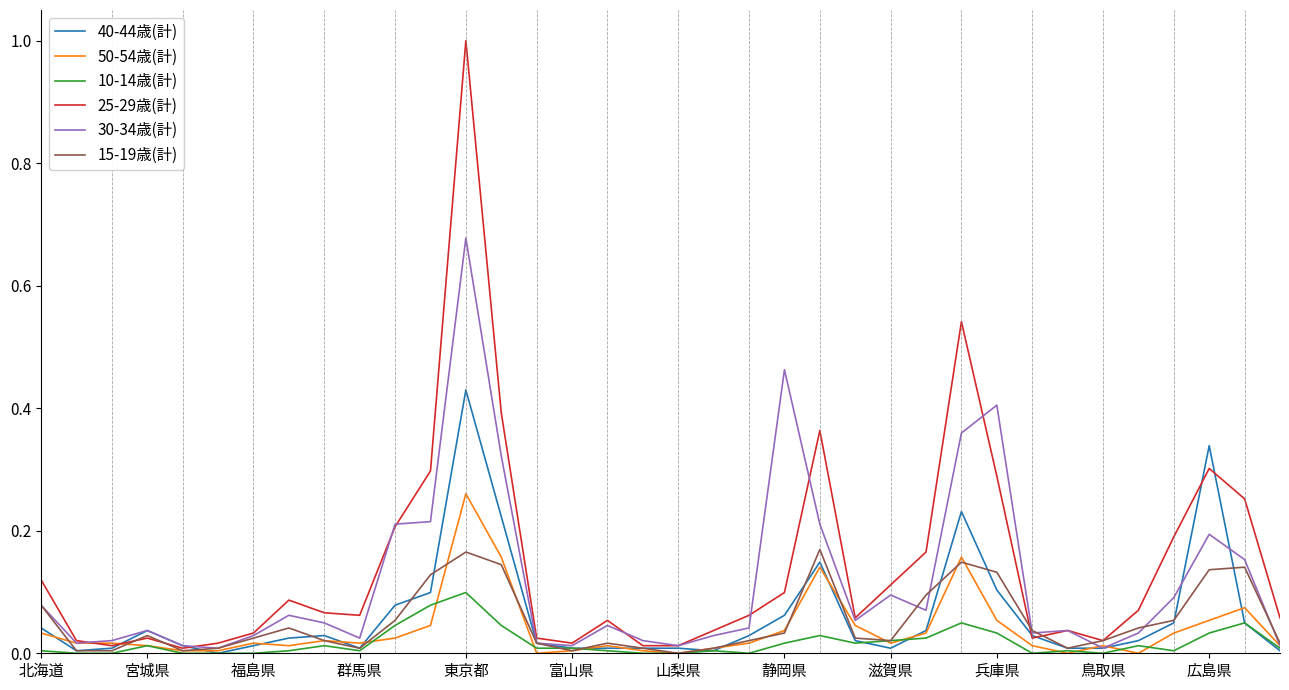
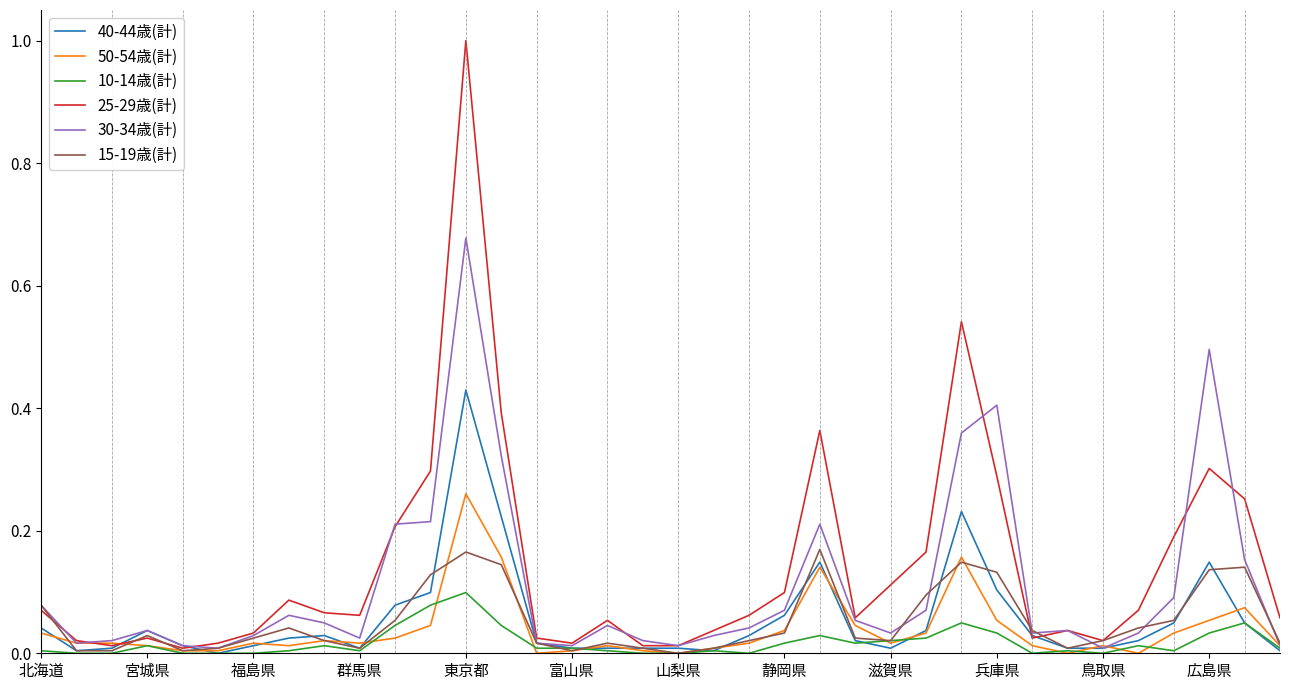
  {
    "40-44歳(計)": {
      "北海道": 0.04,
      "東京都": 0.43,
      "静岡県": 0.06,
      "滋賀県": 0.01,
      "兵庫県": 0.10,
-     "広島県": 0.34
+     "広島県": 0.15
    },
    "50-54歳(計)": {
      "北海道": 0.03,
      "群馬県": 0.02,
      "東京都": 0.26,
      "滋賀県": 0.02,
      "兵庫県": 0.05,
      "広島県": 0.05
    },
    "10-14歳(計)": {
      "北海道": 0.00,
      "福島県": 0.00,
      "東京都": 0.10,
      "静岡県": 0.02,
      "兵庫県": 0.03,
      "鳥取県": 0.00,
      "広島県": 0.03
    },
    "25-29歳(計)": {
-     "北海道": 0.12,
+     "北海道": 0.07,
      "福島県": 0.03,
      "群馬県": 0.06,
      "東京都": 1.00,
      "静岡県": 0.10,
      "滋賀県": 0.11,
      "兵庫県": 0.29,
      "広島県": 0.30
    },
    "30-34歳(計)": {
      "群馬県": 0.02,
      "東京都": 0.68,
-     "静岡県": 0.46,
-     "滋賀県": 0.10,
+     "静岡県": 0.07,
+     "滋賀県": 0.03,
      "兵庫県": 0.40,
-     "広島県": 0.19
+     "広島県": 0.50
    },
    "15-19歳(計)": {
      "東京都": 0.17,
      "兵庫県": 0.13,
      "広島県": 0.14
    }
  }
